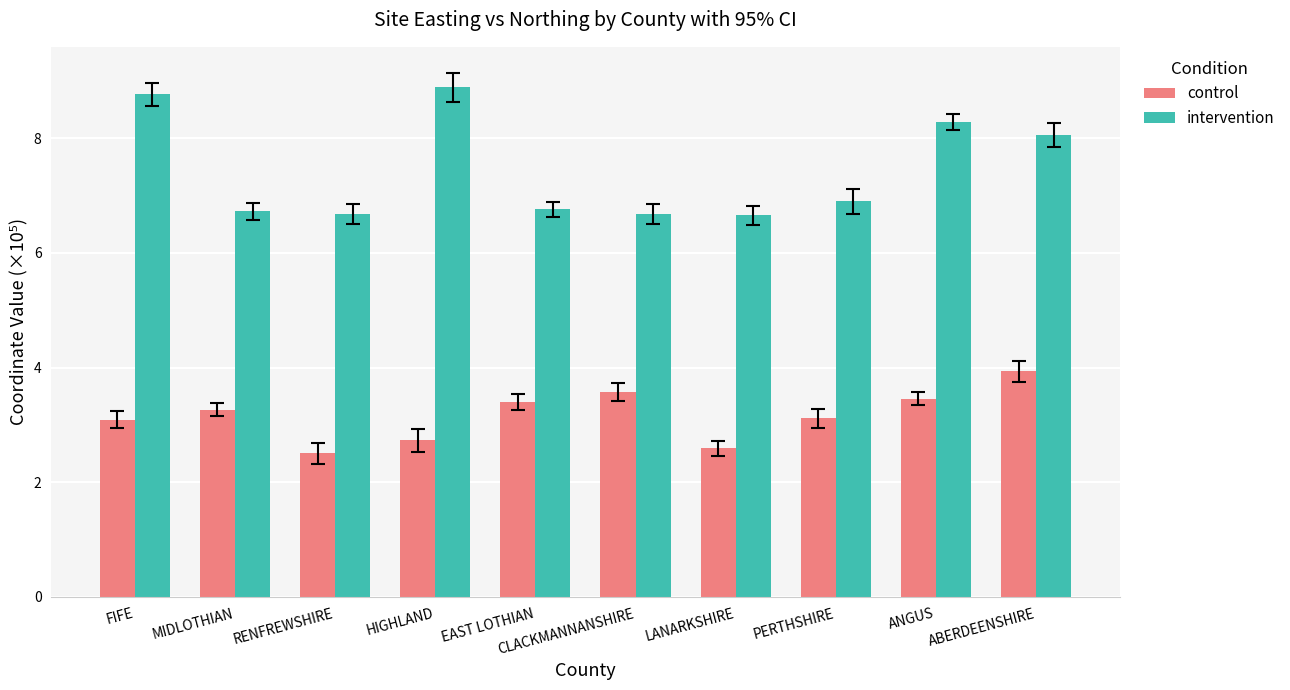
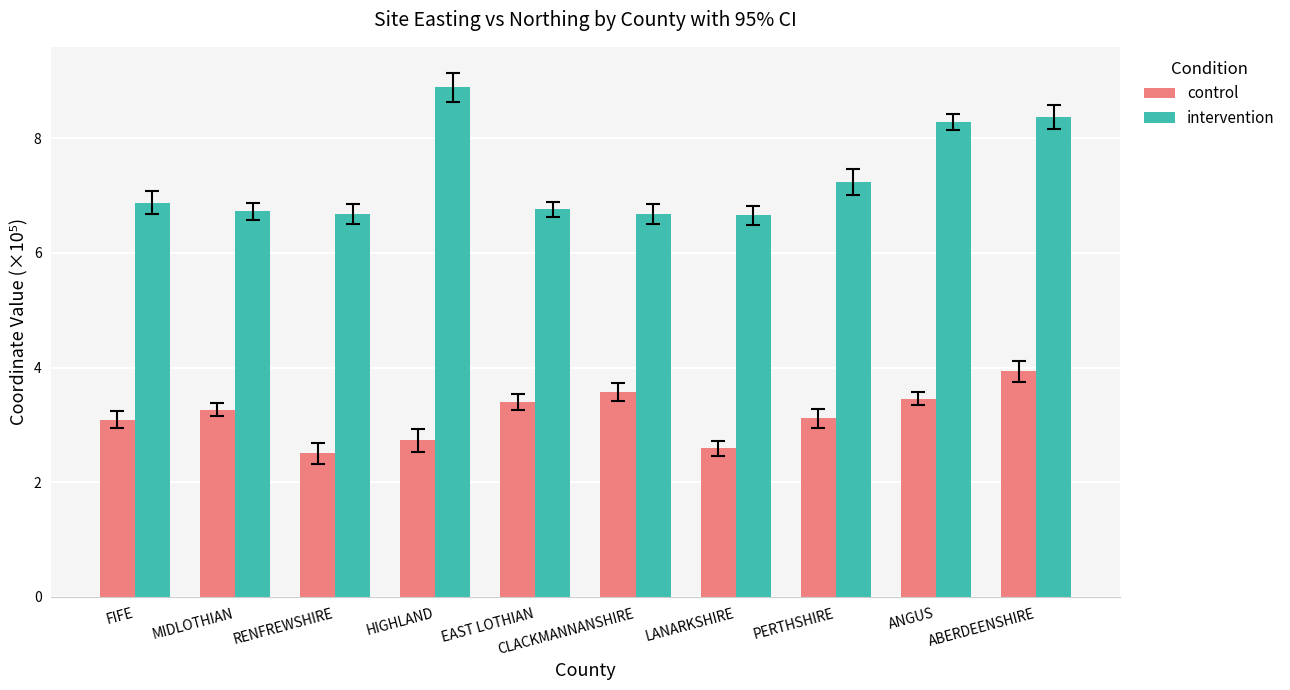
  {
    "control": {
      "FIFE": 3.1,
      "MIDLOTHIAN": 3.3,
      "RENFREWSHIRE": 2.5,
      "HIGHLAND": 2.7,
      "EAST LOTHIAN": 3.4,
      "CLACKMANNANSHIRE": 3.6,
      "LANARKSHIRE": 2.6,
      "PERTHSHIRE": 3.1,
      "ANGUS": 3.5,
      "ABERDEENSHIRE": 3.9
    },
    "intervention": {
-     "FIFE": 8.8,
+     "FIFE": 6.9,
      "MIDLOTHIAN": 6.7,
      "RENFREWSHIRE": 6.7,
      "HIGHLAND": 8.9,
      "EAST LOTHIAN": 6.8,
      "CLACKMANNANSHIRE": 6.7,
      "LANARKSHIRE": 6.7,
-     "PERTHSHIRE": 6.9,
+     "PERTHSHIRE": 7.2,
      "ANGUS": 8.3,
-     "ABERDEENSHIRE": 8.1
+     "ABERDEENSHIRE": 8.4
    }
  }
